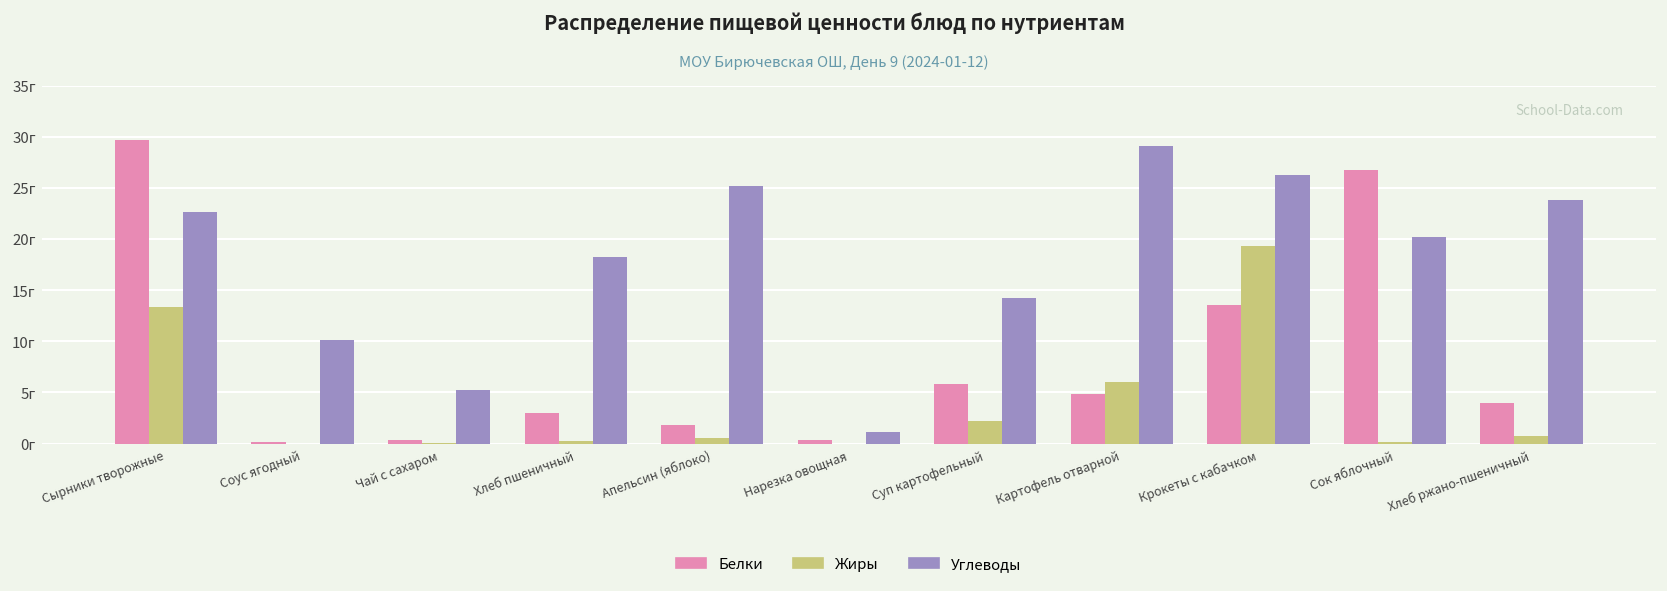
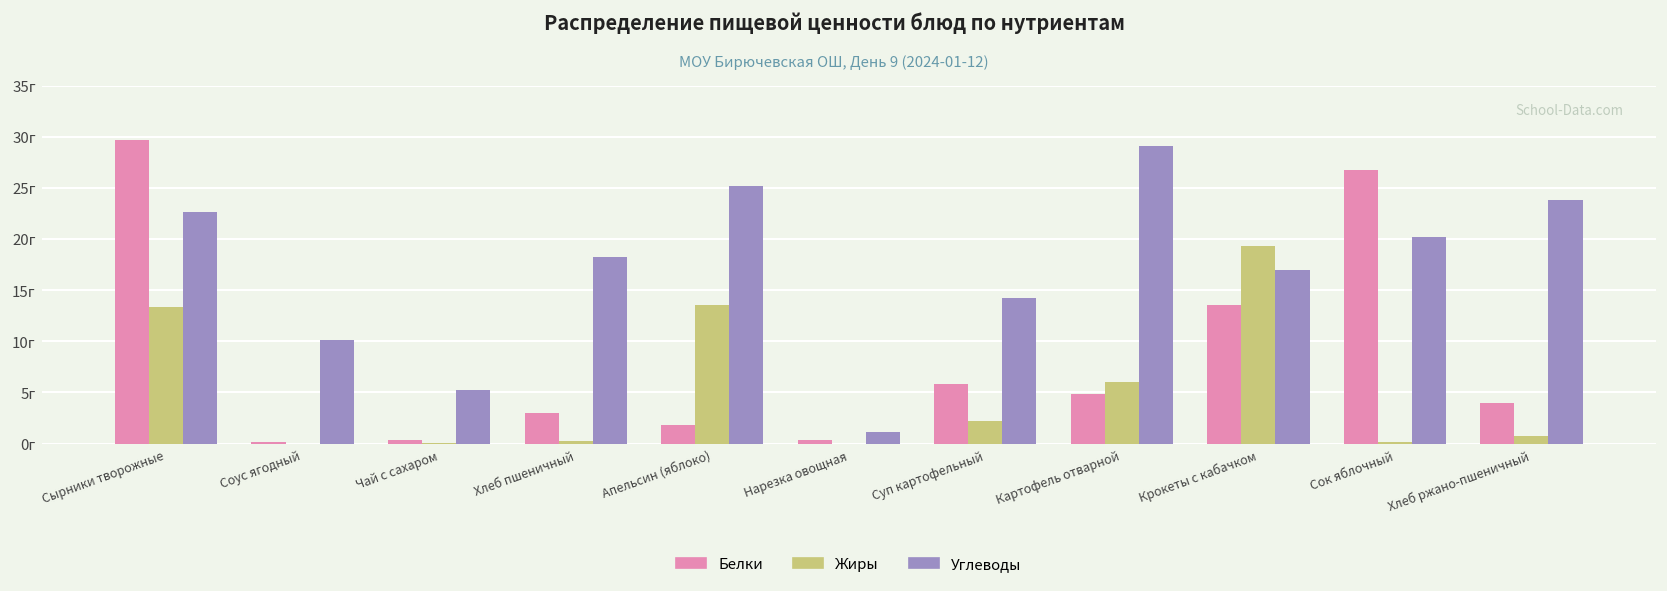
  {
    "Белки": {
      "Сырники творожные": "30г",
      "Чай с сахаром": "0г",
      "Хлеб пшеничный": "3г",
      "Апельсин (яблоко)": "2г",
      "Нарезка овощная": "0г",
      "Суп картофельный": "6г",
      "Картофель отварной": "5г",
      "Крокеты с кабачком": "14г",
      "Сок яблочный": "27г",
      "Хлеб ржано-пшеничный": "4г"
    },
    "Жиры": {
      "Сырники творожные": "13г",
      "Соус ягодный": "0г",
      "Хлеб пшеничный": "0г",
-     "Апельсин (яблоко)": "1г",
+     "Апельсин (яблоко)": "14г",
      "Нарезка овощная": "0г",
      "Суп картофельный": "2г",
      "Картофель отварной": "6г",
      "Крокеты с кабачком": "19г",
      "Хлеб ржано-пшеничный": "1г"
    },
    "Углеводы": {
      "Сырники творожные": "23г",
      "Соус ягодный": "10г",
      "Чай с сахаром": "5г",
      "Хлеб пшеничный": "18г",
      "Апельсин (яблоко)": "25г",
      "Нарезка овощная": "1г",
      "Суп картофельный": "14г",
      "Картофель отварной": "29г",
-     "Крокеты с кабачком": "26г",
+     "Крокеты с кабачком": "17г",
      "Сок яблочный": "20г",
      "Хлеб ржано-пшеничный": "24г"
    }
  }
